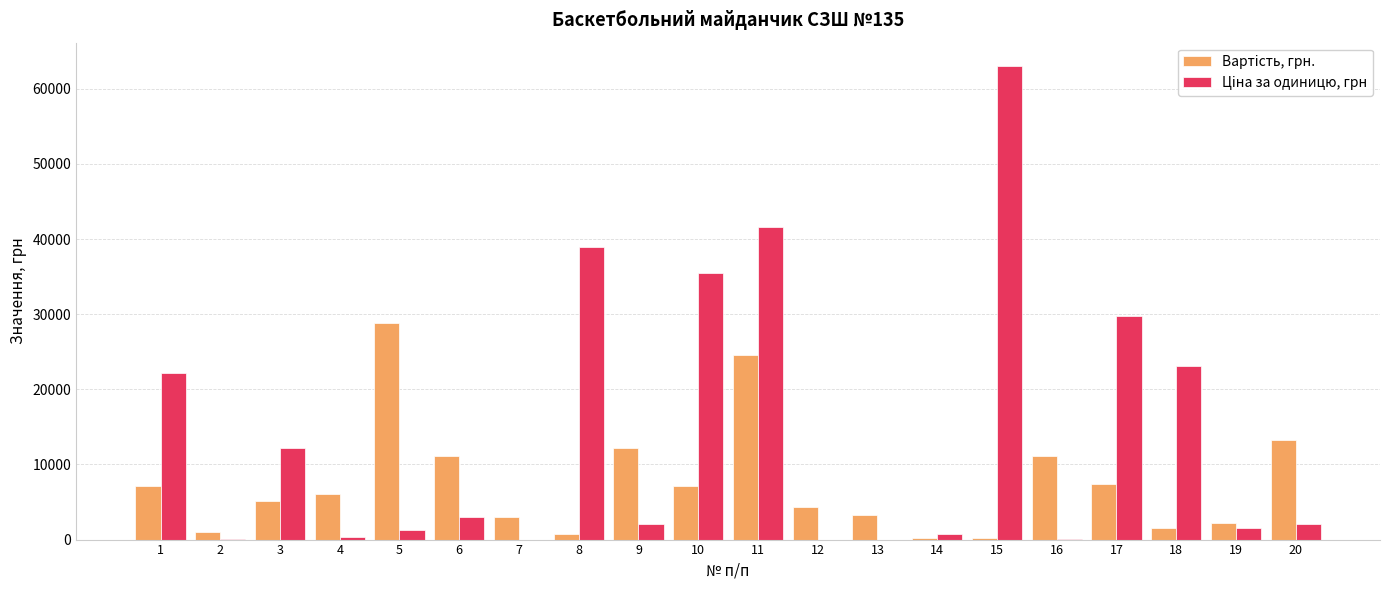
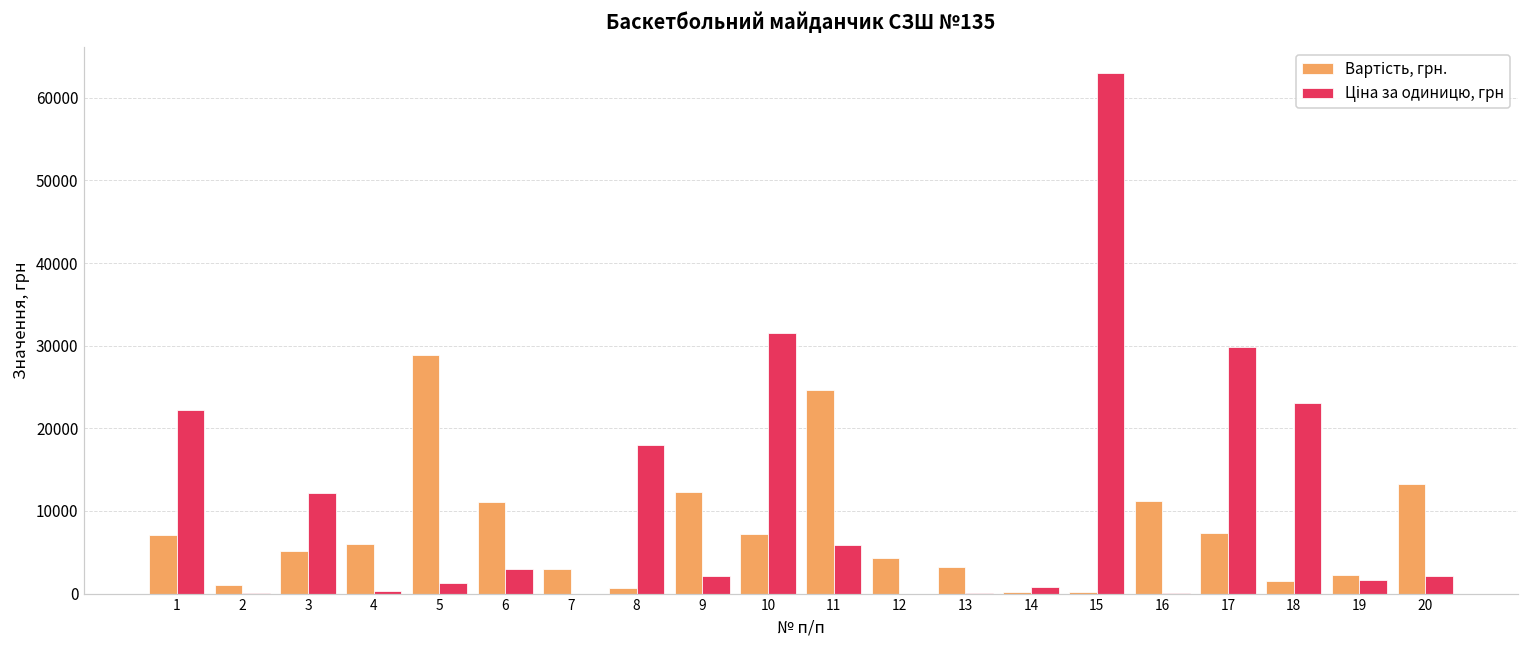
  {
    "Вартість, грн.": {
      "1": 7000,
      "2": 1000,
      "3": 5000,
      "4": 6000,
      "5": 29000,
      "6": 11000,
      "7": 3000,
      "8": 1000,
      "9": 12000,
      "10": 7000,
      "11": 25000,
      "12": 4000,
      "13": 3000,
      "16": 11000,
      "17": 7000,
      "18": 2000,
      "19": 2000,
      "20": 13000
    },
    "Ціна за одиницю, грн": {
      "1": 22000,
      "3": 12000,
      "5": 1000,
      "6": 3000,
-     "8": 39000,
+     "8": 18000,
      "9": 2000,
-     "10": 36000,
-     "11": 42000,
+     "10": 32000,
+     "11": 6000,
      "14": 1000,
      "15": 63000,
      "17": 30000,
      "18": 23000,
      "19": 2000,
      "20": 2000
    }
  }
